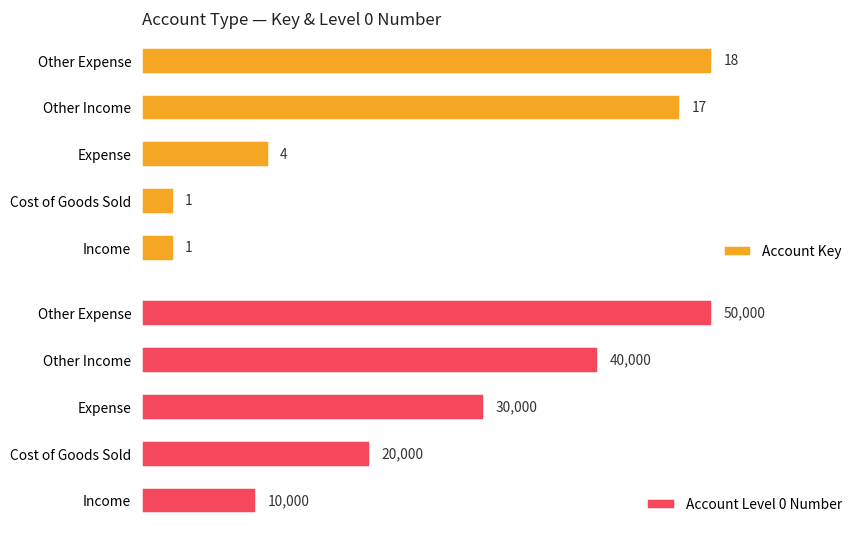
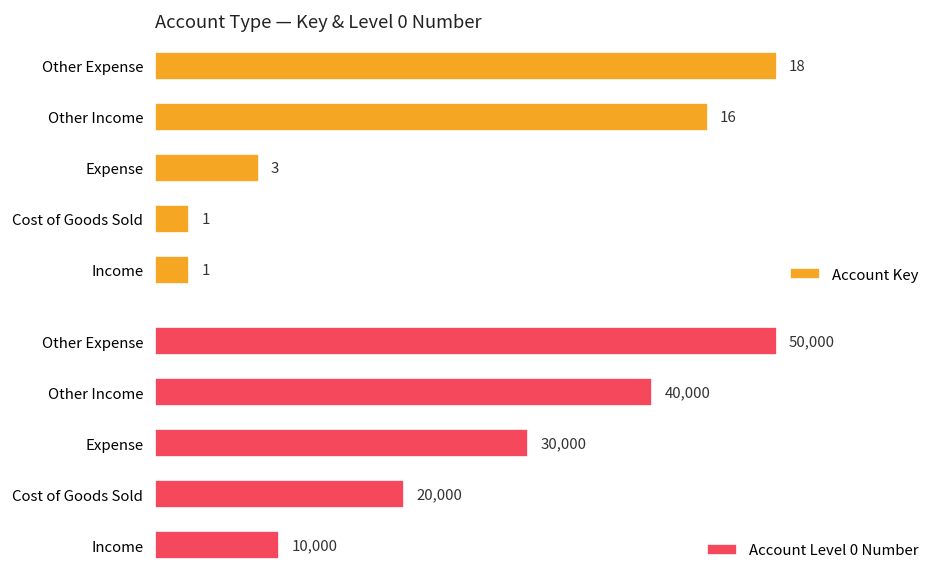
  {
    "Account Type — Key & Level 0 Number": {
      "Other Expense": 18,
-     "Other Income": 17,
-     "Expense": 4,
+     "Other Income": 16,
+     "Expense": 3,
      "Cost of Goods Sold": 1,
      "Income": 1
    }
  }
